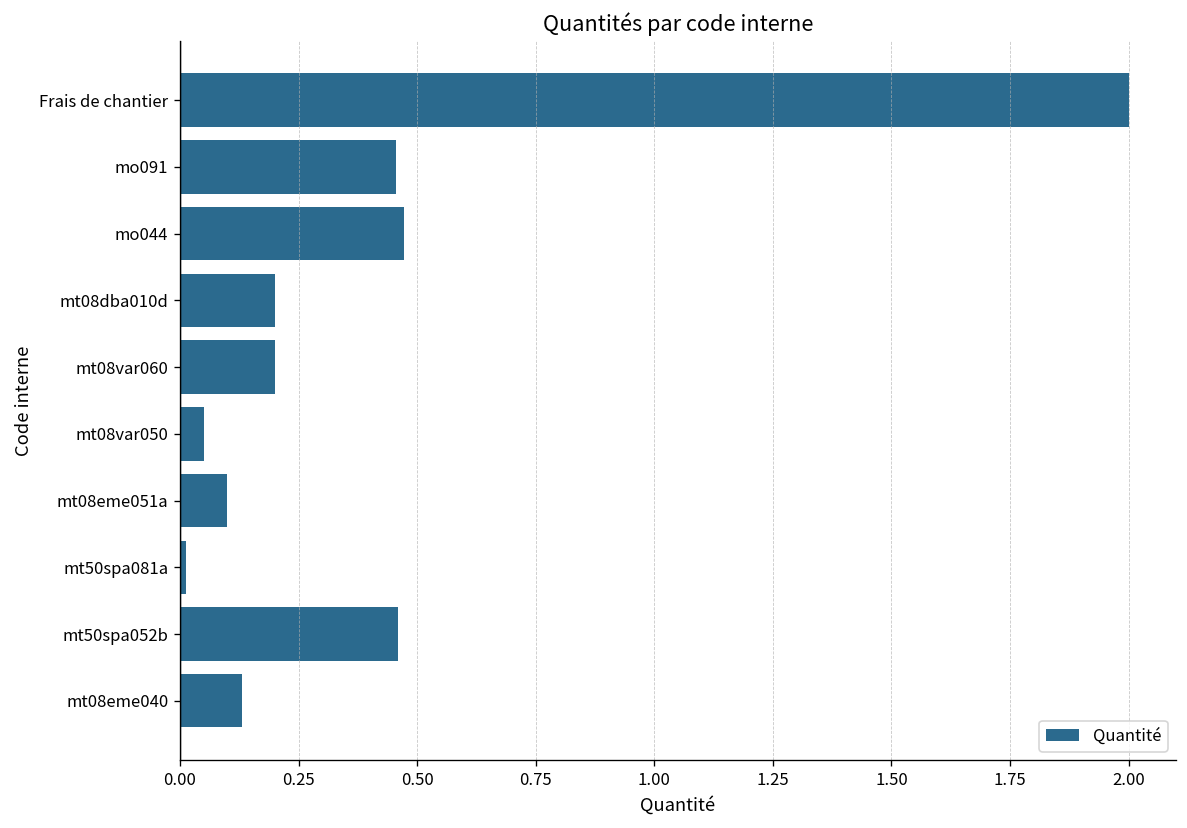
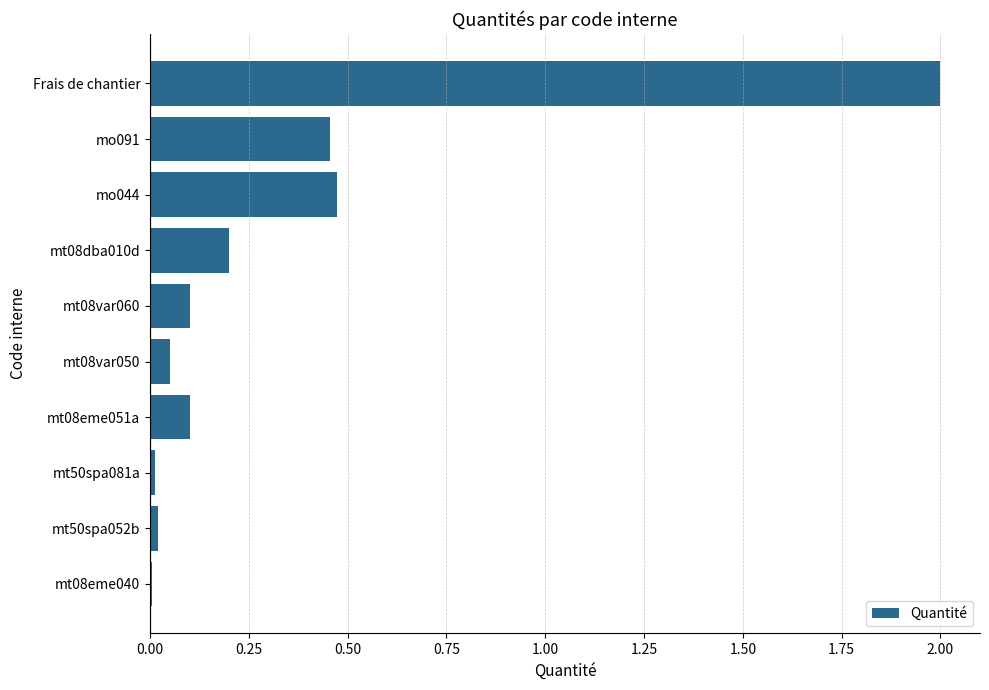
  {
    "Frais de chantier": 2.00,
    "mo091": 0.46,
    "mo044": 0.47,
    "mt08dba010d": 0.20,
-   "mt08var060": 0.2,
+   "mt08var060": 0.1,
    "mt08var050": 0.05,
    "mt08eme051a": 0.10,
    "mt50spa081a": 0.01,
-   "mt50spa052b": 0.46,
-   "mt08eme040": 0.13
+   "mt50spa052b": 0.02,
+   "mt08eme040": 0.01
  }
